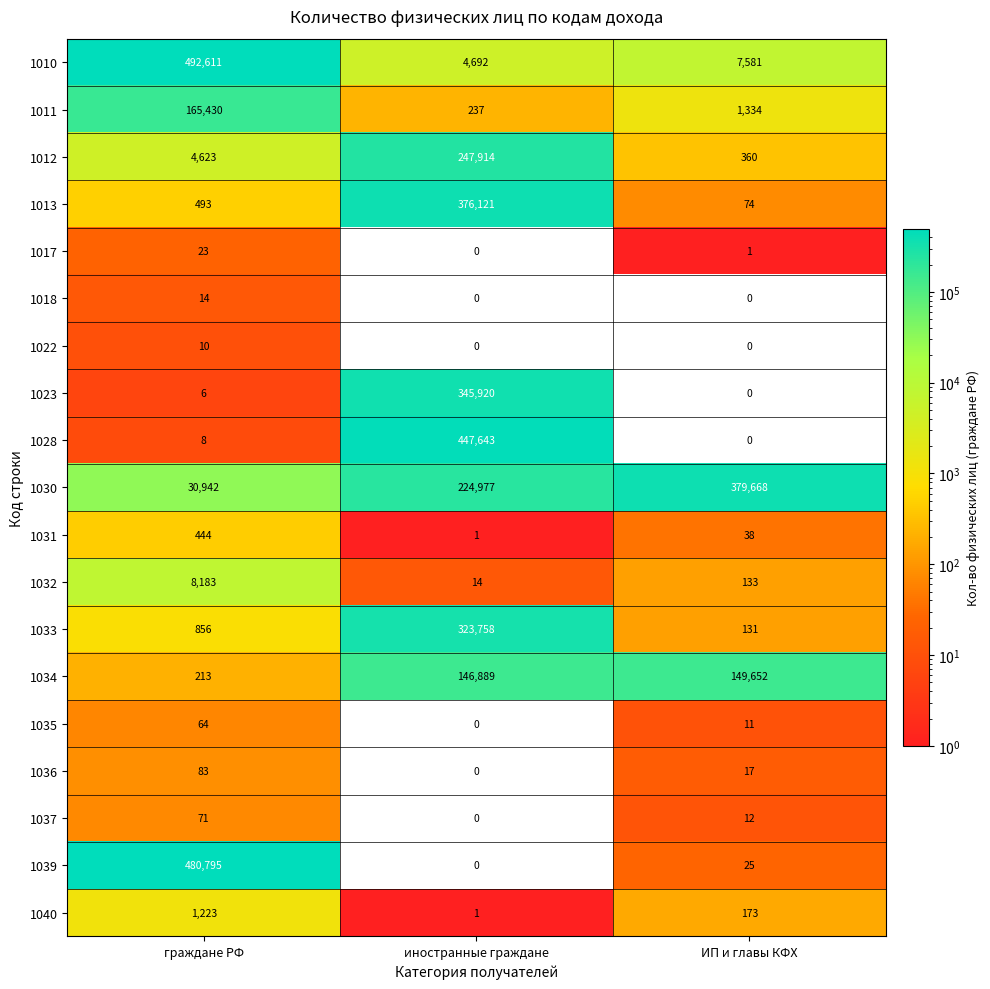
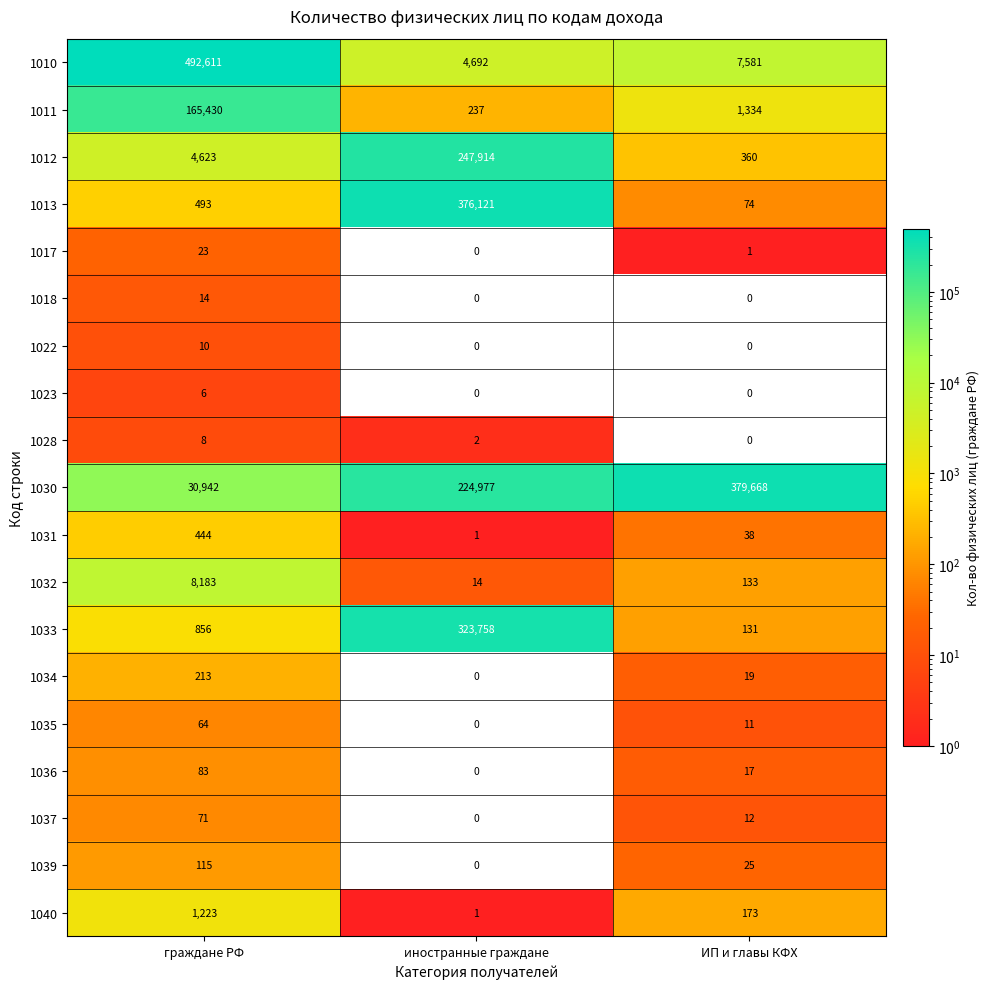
  {
    "1010": {
      "граждане РФ": "492,611",
      "иностранные граждане": "4,692",
      "ИП и главы КФХ": "7,581"
    },
    "1011": {
      "граждане РФ": "165,430",
      "иностранные граждане": "237",
      "ИП и главы КФХ": "1,334"
    },
    "1012": {
      "граждане РФ": "4,623",
      "иностранные граждане": "247,914",
      "ИП и главы КФХ": "360"
    },
    "1013": {
      "граждане РФ": "493",
      "иностранные граждане": "376,121",
      "ИП и главы КФХ": "74"
    },
    "1017": {
      "граждане РФ": "23",
      "иностранные граждане": "0",
      "ИП и главы КФХ": "1"
    },
    "1018": {
      "граждане РФ": "14",
      "иностранные граждане": "0",
      "ИП и главы КФХ": "0"
    },
    "1022": {
      "граждане РФ": "10",
      "иностранные граждане": "0",
      "ИП и главы КФХ": "0"
    },
    "1023": {
      "граждане РФ": "6",
-     "иностранные граждане": "345,920",
+     "иностранные граждане": "0",
      "ИП и главы КФХ": "0"
    },
    "1028": {
      "граждане РФ": "8",
-     "иностранные граждане": "447,643",
+     "иностранные граждане": "2",
      "ИП и главы КФХ": "0"
    },
    "1030": {
      "граждане РФ": "30,942",
      "иностранные граждане": "224,977",
      "ИП и главы КФХ": "379,668"
    },
    "1031": {
      "граждане РФ": "444",
      "иностранные граждане": "1",
      "ИП и главы КФХ": "38"
    },
    "1032": {
      "граждане РФ": "8,183",
      "иностранные граждане": "14",
      "ИП и главы КФХ": "133"
    },
    "1033": {
      "граждане РФ": "856",
      "иностранные граждане": "323,758",
      "ИП и главы КФХ": "131"
    },
    "1034": {
      "граждане РФ": "213",
-     "иностранные граждане": "146,889",
-     "ИП и главы КФХ": "149,652"
+     "иностранные граждане": "0",
+     "ИП и главы КФХ": "19"
    },
    "1035": {
      "граждане РФ": "64",
      "иностранные граждане": "0",
      "ИП и главы КФХ": "11"
    },
    "1036": {
      "граждане РФ": "83",
      "иностранные граждане": "0",
      "ИП и главы КФХ": "17"
    },
    "1037": {
      "граждане РФ": "71",
      "иностранные граждане": "0",
      "ИП и главы КФХ": "12"
    },
    "1039": {
-     "граждане РФ": "480,795",
+     "граждане РФ": "115",
      "иностранные граждане": "0",
      "ИП и главы КФХ": "25"
    },
    "1040": {
      "граждане РФ": "1,223",
      "иностранные граждане": "1",
      "ИП и главы КФХ": "173"
    }
  }
